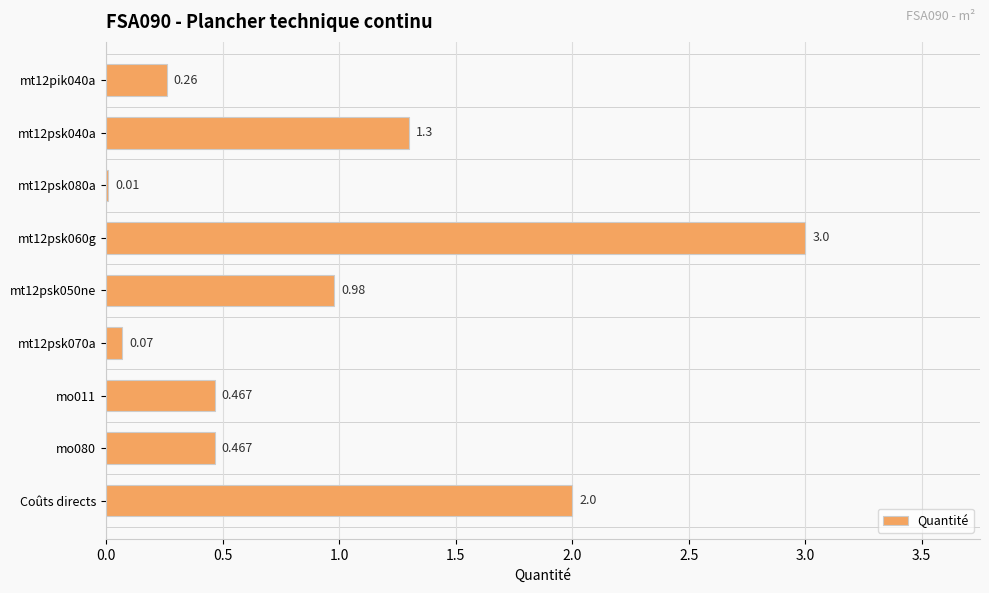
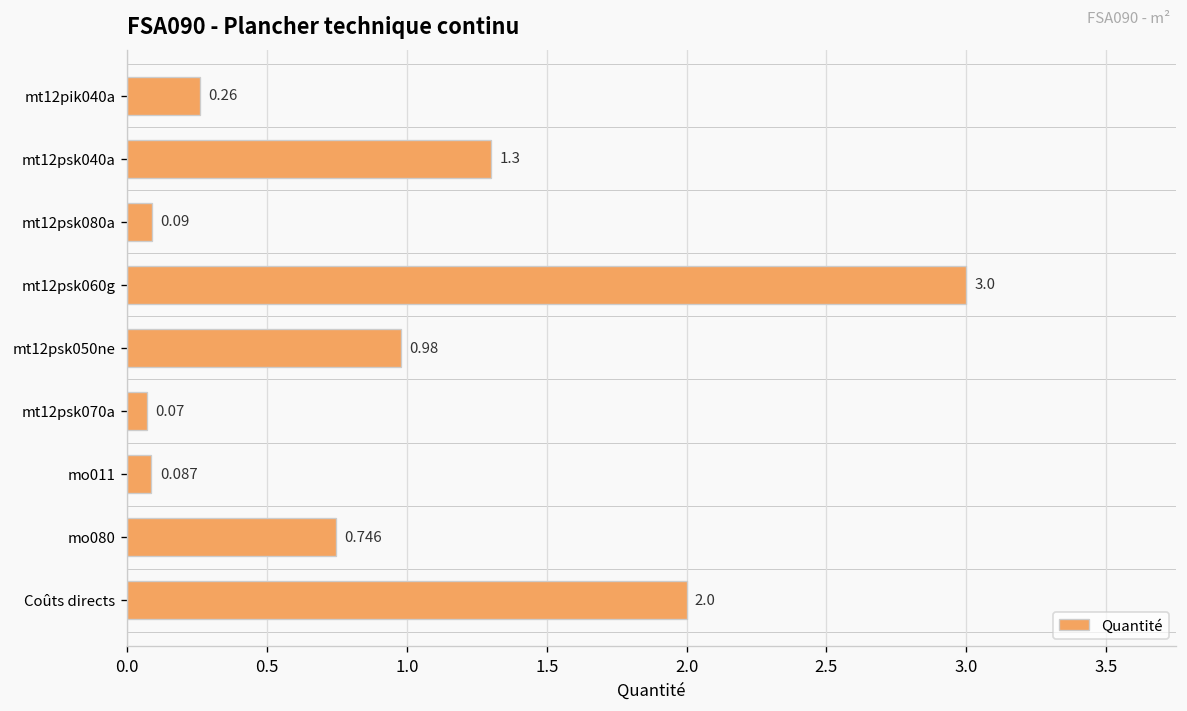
  {
    "mt12pik040a": 0.26,
    "mt12psk040a": 1.3,
-   "mt12psk080a": 0.01,
+   "mt12psk080a": 0.09,
    "mt12psk060g": 3.0,
    "mt12psk050ne": 0.98,
    "mt12psk070a": 0.07,
-   "mo011": 0.467,
-   "mo080": 0.467,
+   "mo011": 0.087,
+   "mo080": 0.746,
    "Coûts directs": 2.0
  }
